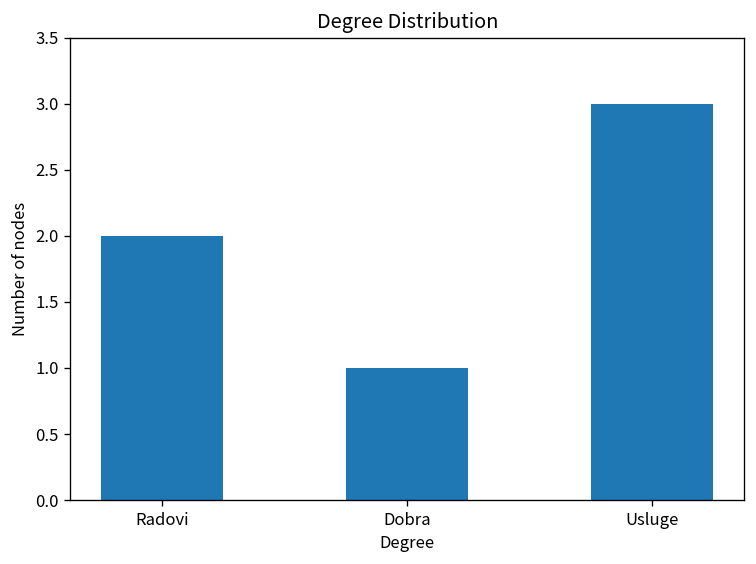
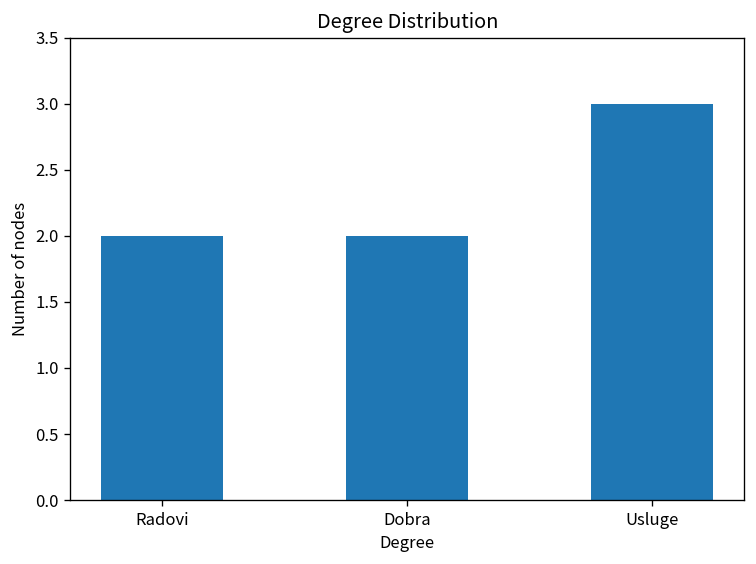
  {
    "Radovi": 2,
-   "Dobra": 1,
+   "Dobra": 2,
    "Usluge": 3
  }
